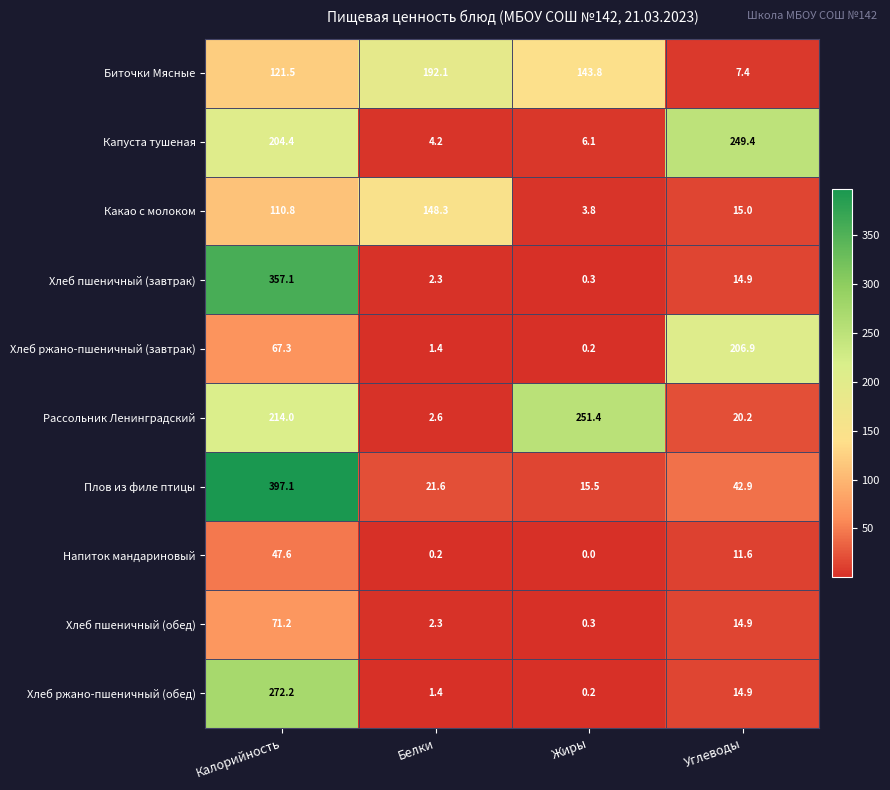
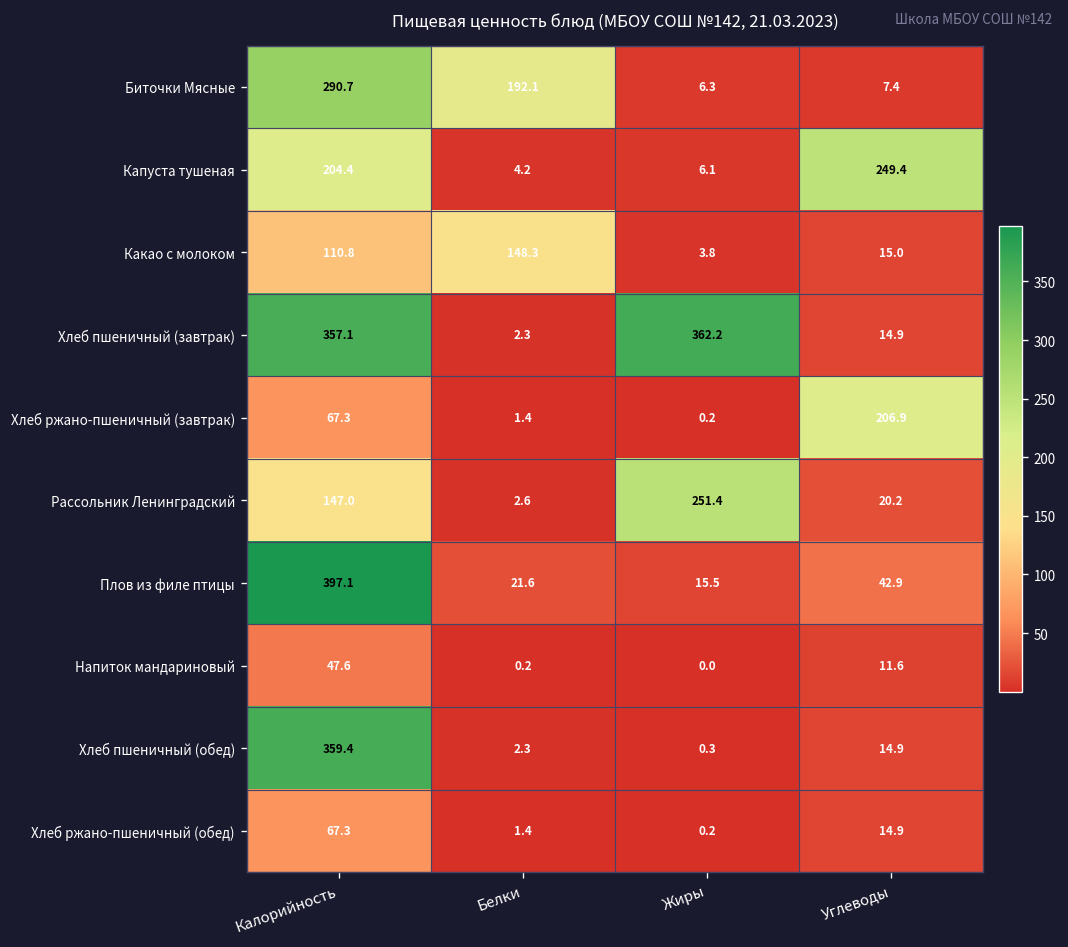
  {
    "Биточки Мясные": {
-     "Калорийность": 121.5,
+     "Калорийность": 290.7,
      "Белки": 192.1,
-     "Жиры": 143.8,
+     "Жиры": 6.3,
      "Углеводы": 7.4
    },
    "Капуста тушеная": {
      "Калорийность": 204.4,
      "Белки": 4.2,
      "Жиры": 6.1,
      "Углеводы": 249.4
    },
    "Какао с молоком": {
      "Калорийность": 110.8,
      "Белки": 148.3,
      "Жиры": 3.8,
      "Углеводы": 15.0
    },
    "Хлеб пшеничный (завтрак)": {
      "Калорийность": 357.1,
      "Белки": 2.3,
-     "Жиры": 0.3,
+     "Жиры": 362.2,
      "Углеводы": 14.9
    },
    "Хлеб ржано-пшеничный (завтрак)": {
      "Калорийность": 67.3,
      "Белки": 1.4,
      "Жиры": 0.2,
      "Углеводы": 206.9
    },
    "Рассольник Ленинградский": {
-     "Калорийность": 214.0,
+     "Калорийность": 147.0,
      "Белки": 2.6,
      "Жиры": 251.4,
      "Углеводы": 20.2
    },
    "Плов из филе птицы": {
      "Калорийность": 397.1,
      "Белки": 21.6,
      "Жиры": 15.5,
      "Углеводы": 42.9
    },
    "Напиток мандариновый": {
      "Калорийность": 47.6,
      "Белки": 0.2,
      "Жиры": 0.0,
      "Углеводы": 11.6
    },
    "Хлеб пшеничный (обед)": {
-     "Калорийность": 71.2,
+     "Калорийность": 359.4,
      "Белки": 2.3,
      "Жиры": 0.3,
      "Углеводы": 14.9
    },
    "Хлеб ржано-пшеничный (обед)": {
-     "Калорийность": 272.2,
+     "Калорийность": 67.3,
      "Белки": 1.4,
      "Жиры": 0.2,
      "Углеводы": 14.9
    }
  }
